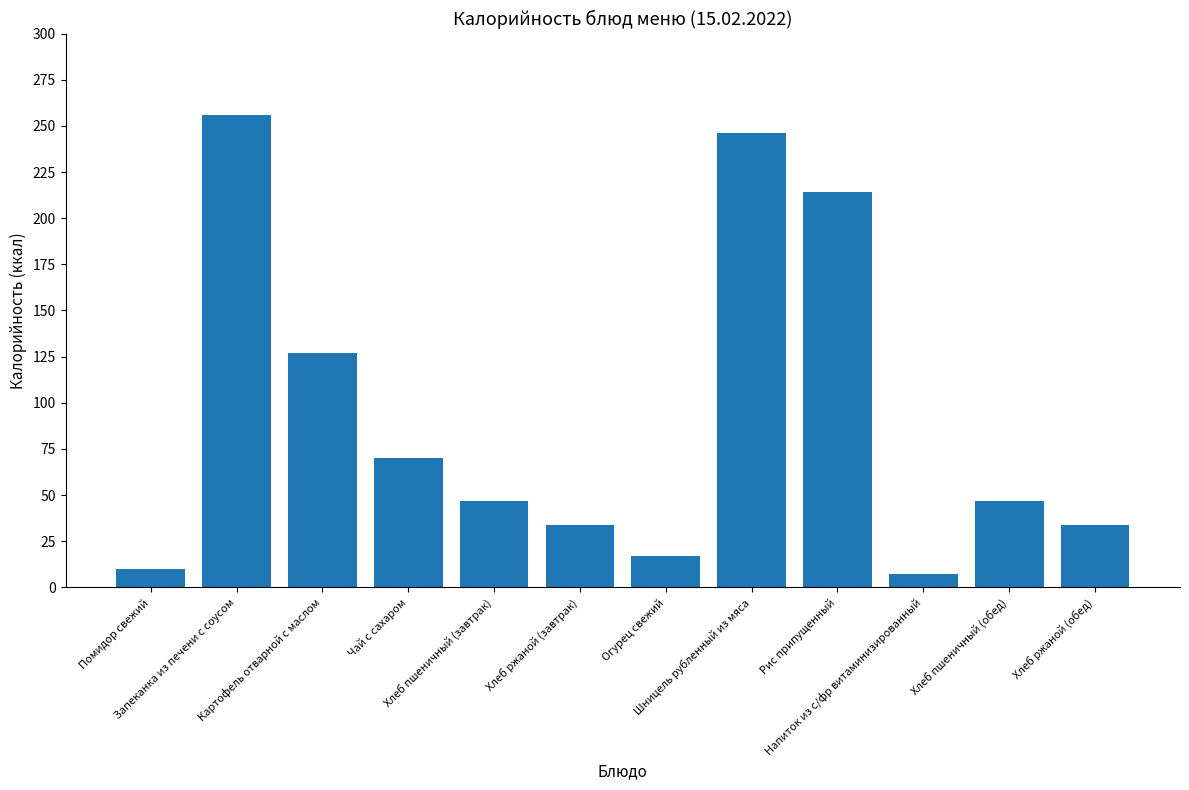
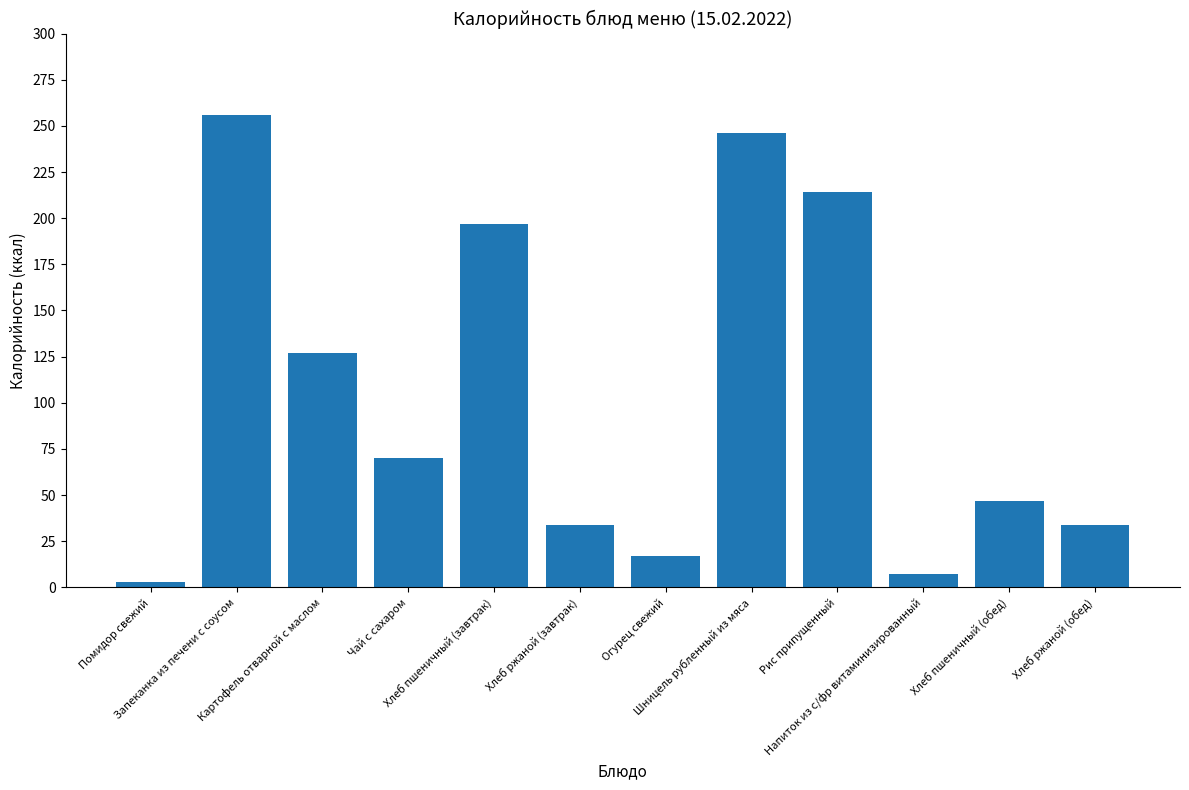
  {
-   "Помидор свежий": 10,
+   "Помидор свежий": 3,
    "Запеканка из печени с соусом": 256,
    "Картофель отварной с маслом": 127,
    "Чай с сахаром": 70,
-   "Хлеб пшеничный (завтрак)": 47,
+   "Хлеб пшеничный (завтрак)": 197,
    "Хлеб ржаной (завтрак)": 34,
    "Огурец свежий": 17,
    "Шницель рубленный из мяса": 246,
    "Рис припущенный": 214,
    "Напиток из с/фр витаминизированный": 7,
    "Хлеб пшеничный (обед)": 47,
    "Хлеб ржаной (обед)": 34
  }
